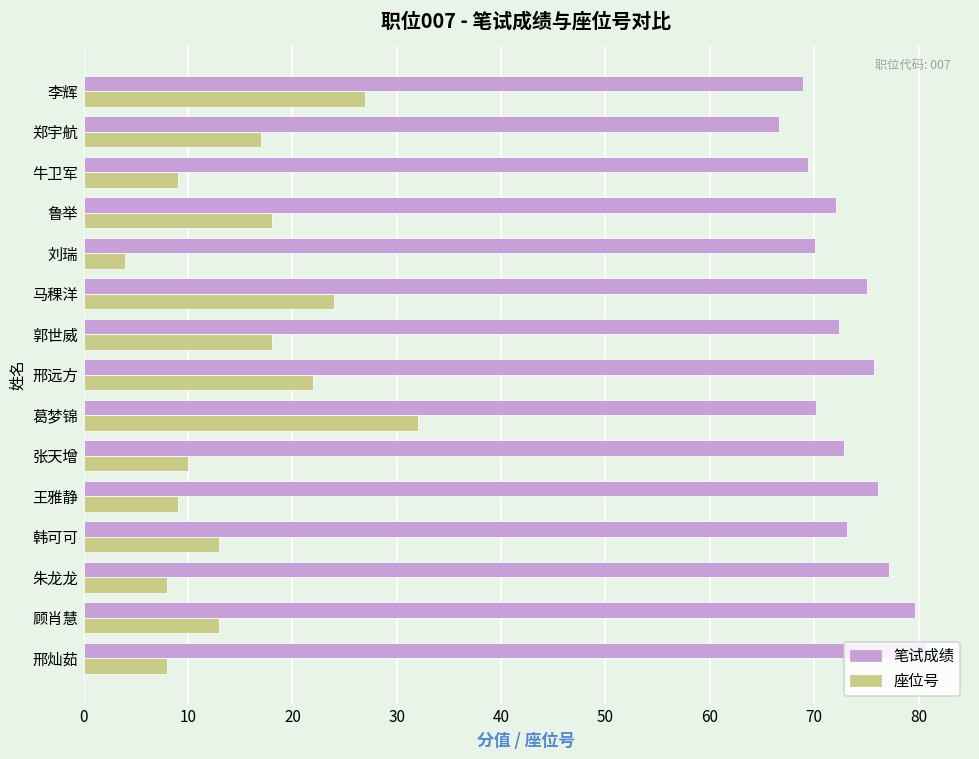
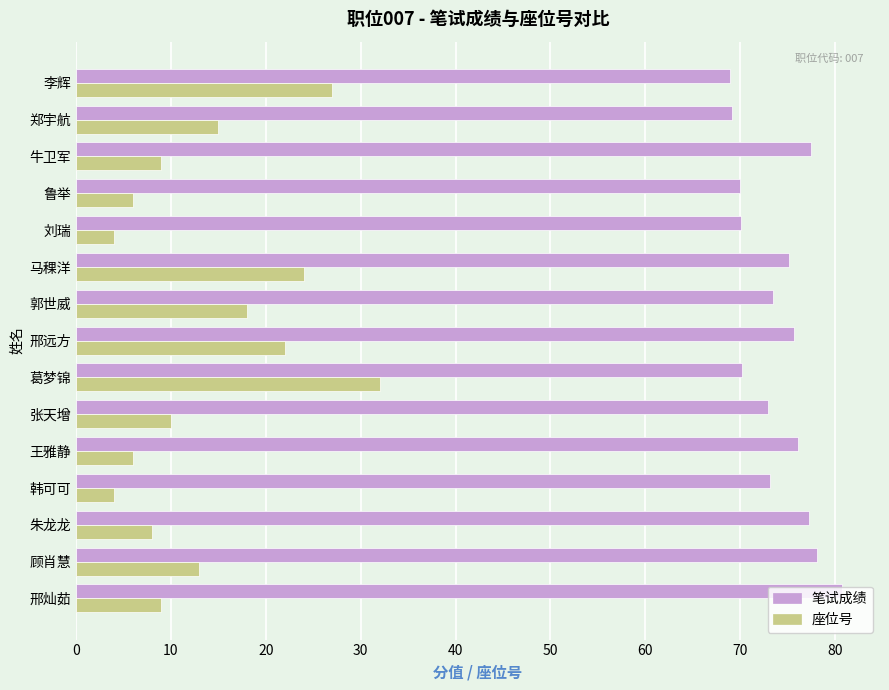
  {
    "笔试成绩": {
      "李辉": 69,
-     "郑宇航": 67,
-     "牛卫军": 69,
-     "鲁举": 72,
+     "郑宇航": 69,
+     "牛卫军": 78,
+     "鲁举": 70,
      "刘瑞": 70,
      "马稞洋": 75,
-     "郭世威": 72,
+     "郭世威": 74,
      "邢远方": 76,
      "葛梦锦": 70,
      "张天增": 73,
      "王雅静": 76,
      "韩可可": 73,
      "朱龙龙": 77,
-     "顾肖慧": 80
+     "顾肖慧": 78
    },
    "座位号": {
      "李辉": 27,
-     "郑宇航": 17,
+     "郑宇航": 15,
      "牛卫军": 9,
-     "鲁举": 18,
+     "鲁举": 6,
      "刘瑞": 4,
      "马稞洋": 24,
      "郭世威": 18,
      "邢远方": 22,
      "葛梦锦": 32,
      "张天增": 10,
-     "王雅静": 9,
-     "韩可可": 13,
+     "王雅静": 6,
+     "韩可可": 4,
      "朱龙龙": 8,
      "顾肖慧": 13,
-     "邢灿茹": 8
+     "邢灿茹": 9
    }
  }
